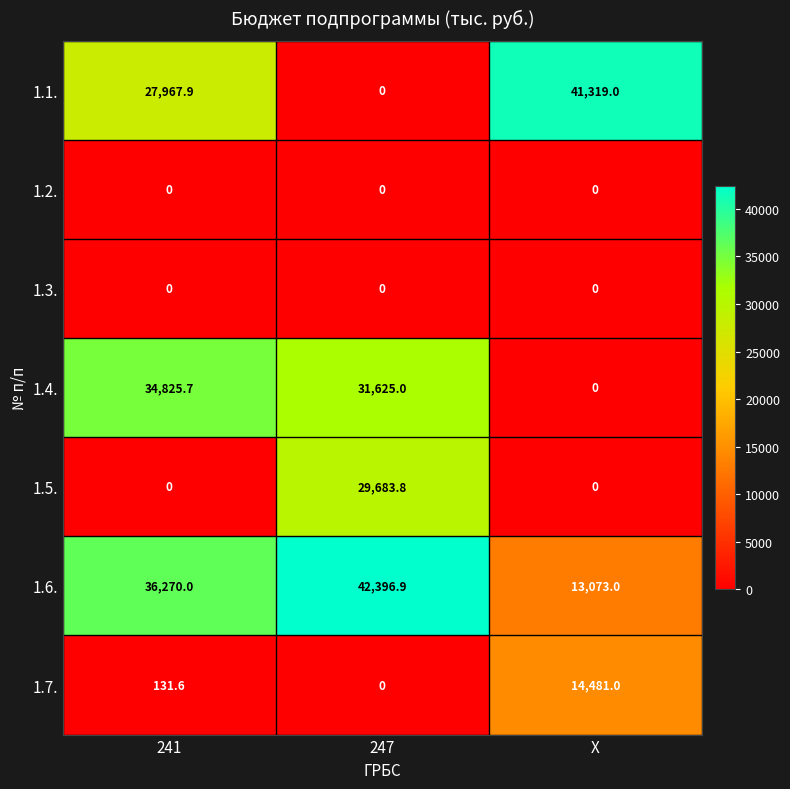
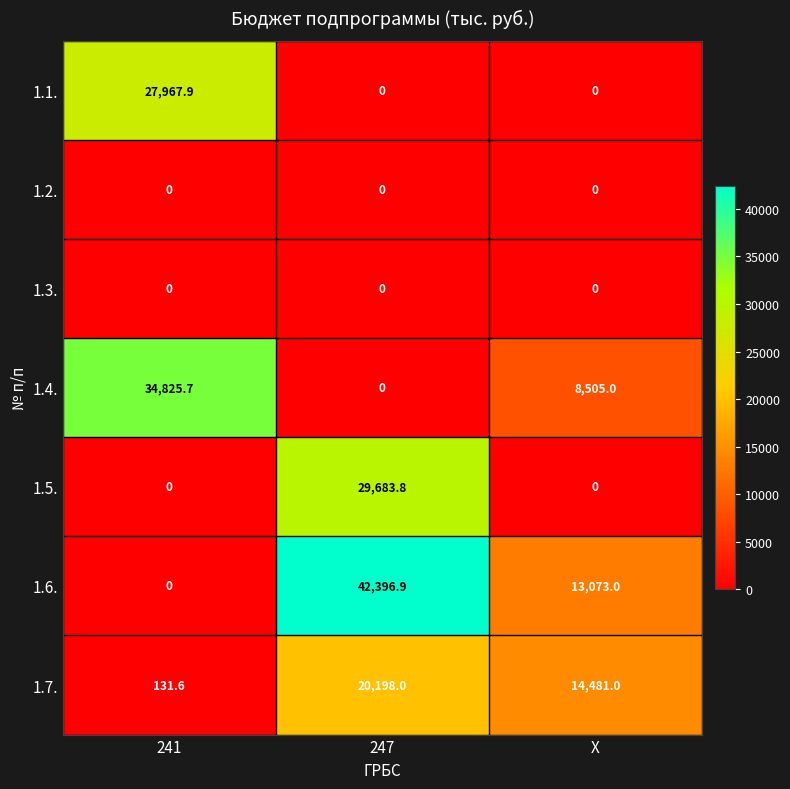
  {
    "1.1.": {
      "241": "27,967.9",
      "247": "0",
-     "X": "41,319.0"
+     "X": "0"
    },
    "1.2.": {
      "241": "0",
      "247": "0",
      "X": "0"
    },
    "1.3.": {
      "241": "0",
      "247": "0",
      "X": "0"
    },
    "1.4.": {
      "241": "34,825.7",
-     "247": "31,625.0",
-     "X": "0"
+     "247": "0",
+     "X": "8,505.0"
    },
    "1.5.": {
      "241": "0",
      "247": "29,683.8",
      "X": "0"
    },
    "1.6.": {
-     "241": "36,270.0",
+     "241": "0",
      "247": "42,396.9",
      "X": "13,073.0"
    },
    "1.7.": {
      "241": "131.6",
-     "247": "0",
+     "247": "20,198.0",
      "X": "14,481.0"
    }
  }
